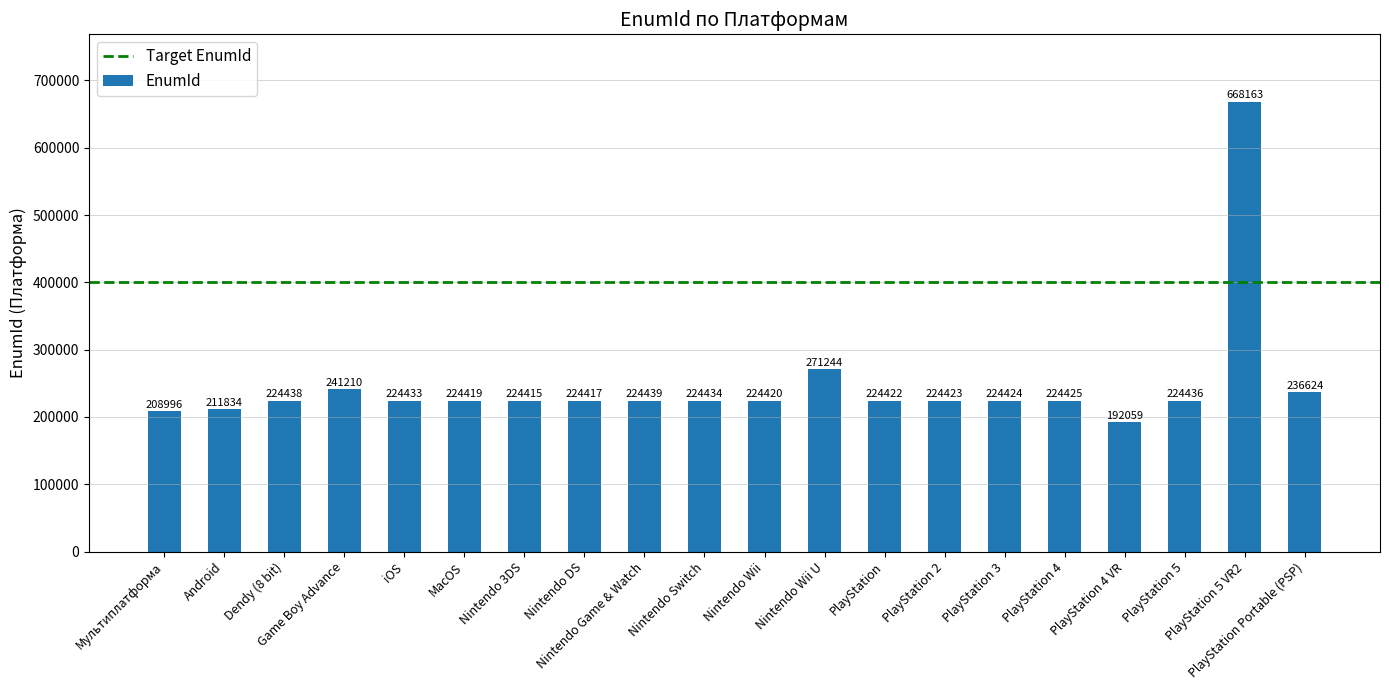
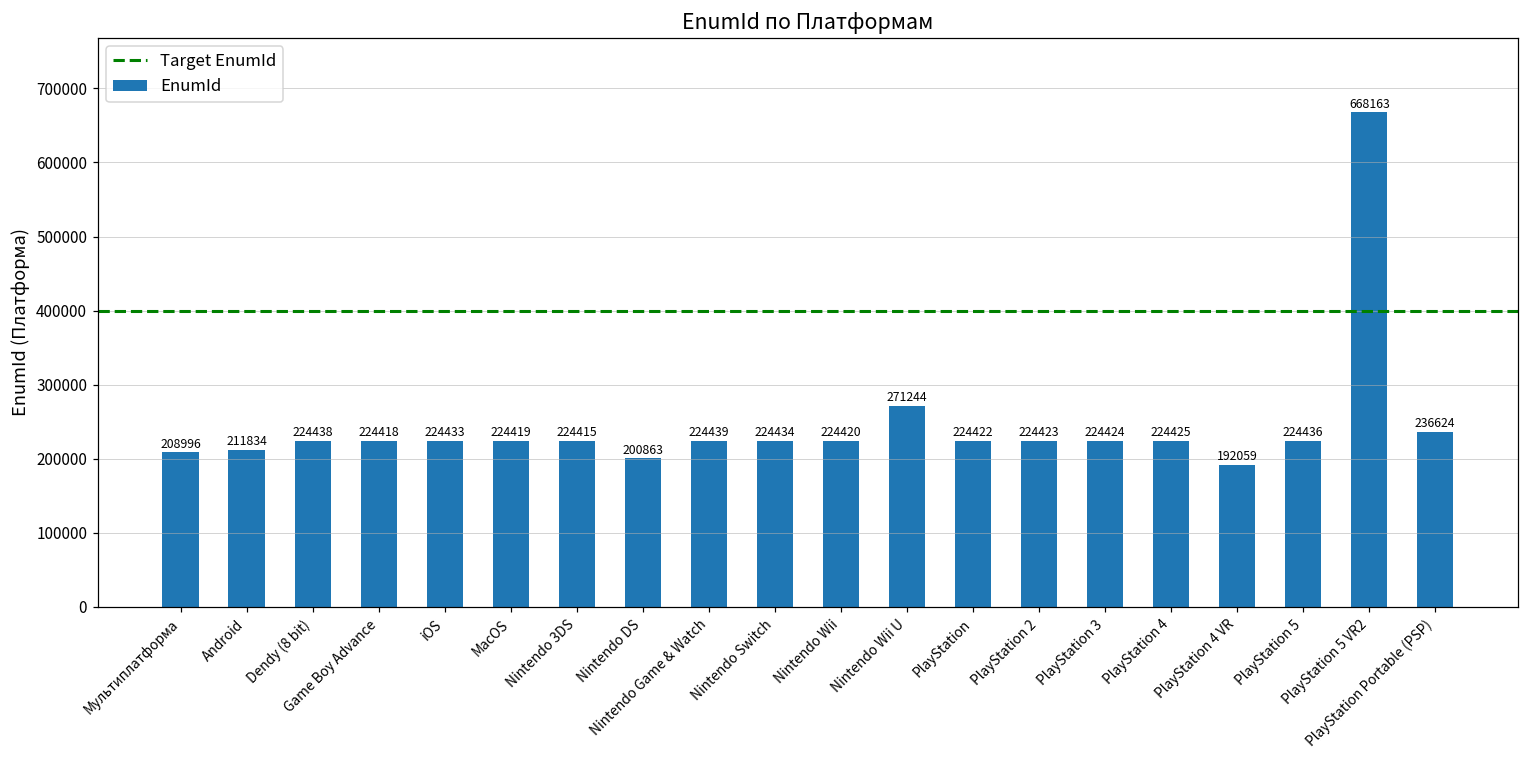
  {
    "Мультиплатформа": 208996,
    "Android": 211834,
    "Dendy (8 bit)": 224438,
-   "Game Boy Advance": 241210,
+   "Game Boy Advance": 224418,
    "iOS": 224433,
    "MacOS": 224419,
    "Nintendo 3DS": 224415,
-   "Nintendo DS": 224417,
+   "Nintendo DS": 200863,
    "Nintendo Game & Watch": 224439,
    "Nintendo Switch": 224434,
    "Nintendo Wii": 224420,
    "Nintendo Wii U": 271244,
    "PlayStation": 224422,
    "PlayStation 2": 224423,
    "PlayStation 3": 224424,
    "PlayStation 4": 224425,
    "PlayStation 4 VR": 192059,
    "PlayStation 5": 224436,
    "PlayStation 5 VR2": 668163,
    "PlayStation Portable (PSP)": 236624
  }
